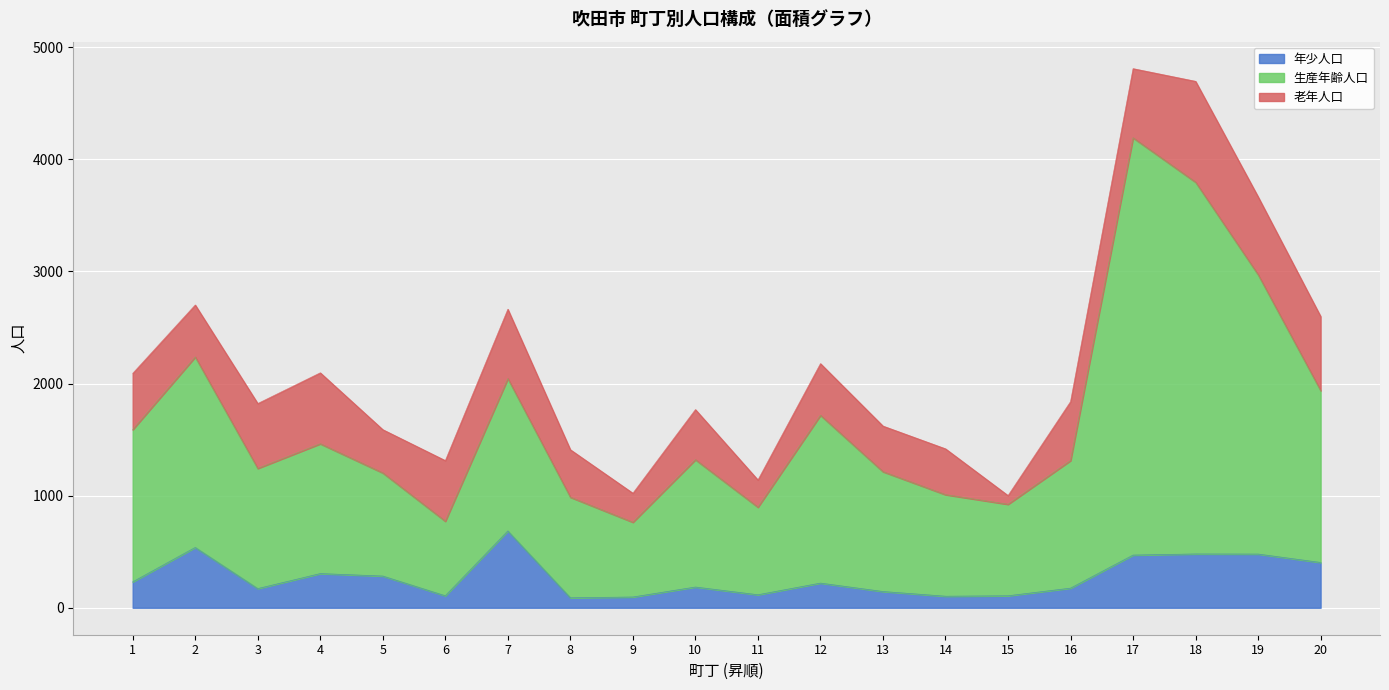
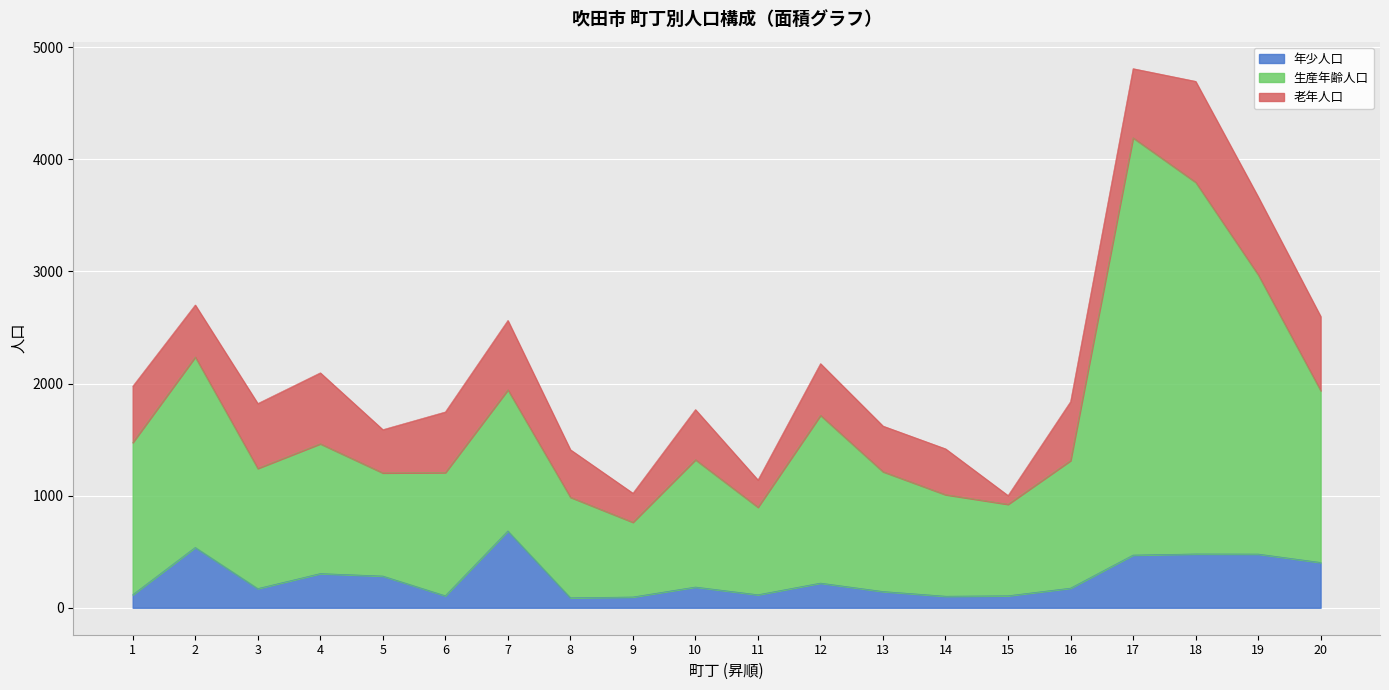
  {
    "年少人口": {
-     "1": 230,
+     "1": 120,
      "2": 540,
      "3": 170,
      "4": 310,
      "5": 280,
      "6": 110,
      "7": 690,
      "8": 90,
      "9": 100,
      "10": 190,
      "11": 120,
      "12": 220,
      "13": 150,
      "14": 100,
      "15": 110,
      "16": 180,
      "17": 470,
      "18": 480,
      "19": 480,
      "20": 400
    },
    "生産年齢人口": {
      "1": 1360,
      "2": 1700,
      "3": 1070,
      "4": 1160,
      "5": 920,
-     "6": 670,
-     "7": 1360,
+     "6": 1100,
+     "7": 1260,
      "8": 900,
      "9": 670,
      "10": 1140,
      "11": 780,
      "12": 1500,
      "13": 1070,
      "14": 910,
      "15": 820,
      "16": 1140,
      "17": 3720,
      "18": 3320,
      "19": 2490,
      "20": 1530
    },
    "老年人口": {
      "1": 500,
      "2": 460,
      "3": 580,
      "4": 630,
      "5": 390,
      "6": 540,
      "7": 620,
      "8": 420,
      "9": 260,
      "10": 450,
      "11": 240,
      "12": 460,
      "13": 410,
      "14": 410,
      "15": 80,
      "16": 530,
      "17": 620,
      "18": 900,
      "19": 700,
      "20": 660
    }
  }
